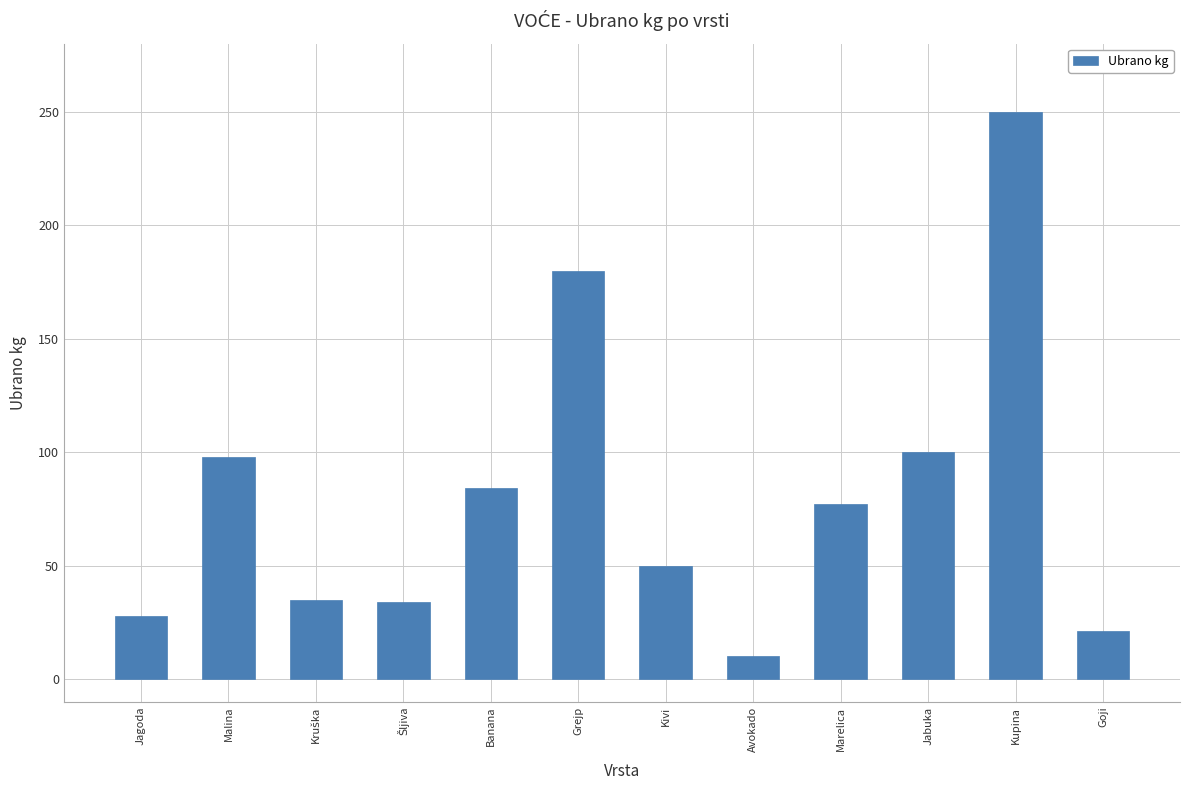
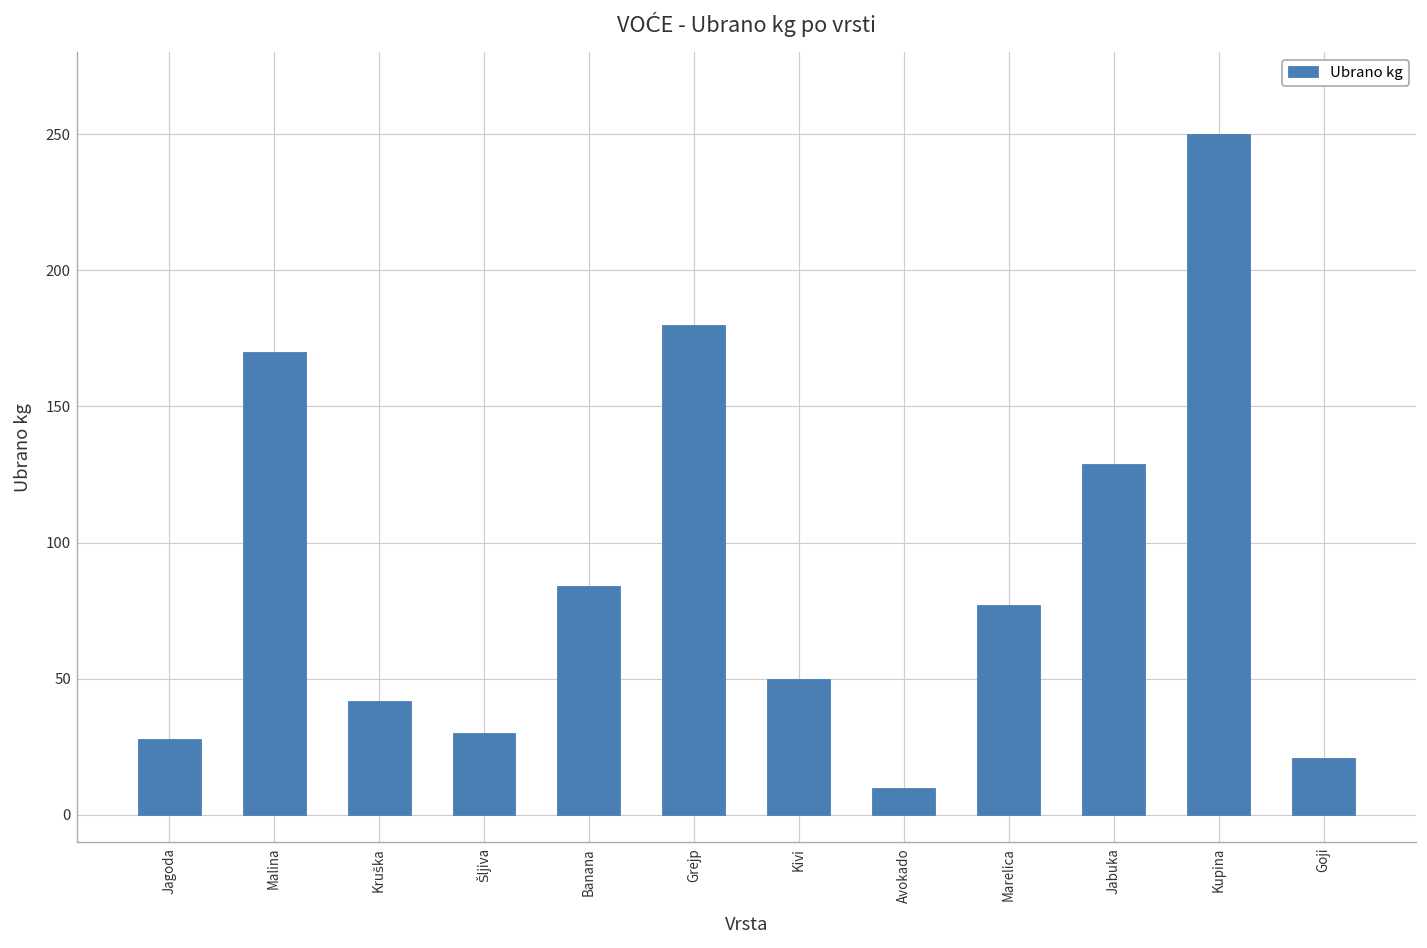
  {
    "Jagoda": 28,
-   "Malina": 98,
-   "Kruška": 35,
-   "Šljiva": 34,
+   "Malina": 170,
+   "Kruška": 42,
+   "Šljiva": 30,
    "Banana": 84,
    "Grejp": 180,
    "Kivi": 50,
    "Avokado": 10,
    "Marelica": 77,
-   "Jabuka": 100,
+   "Jabuka": 129,
    "Kupina": 250,
    "Goji": 21
  }
